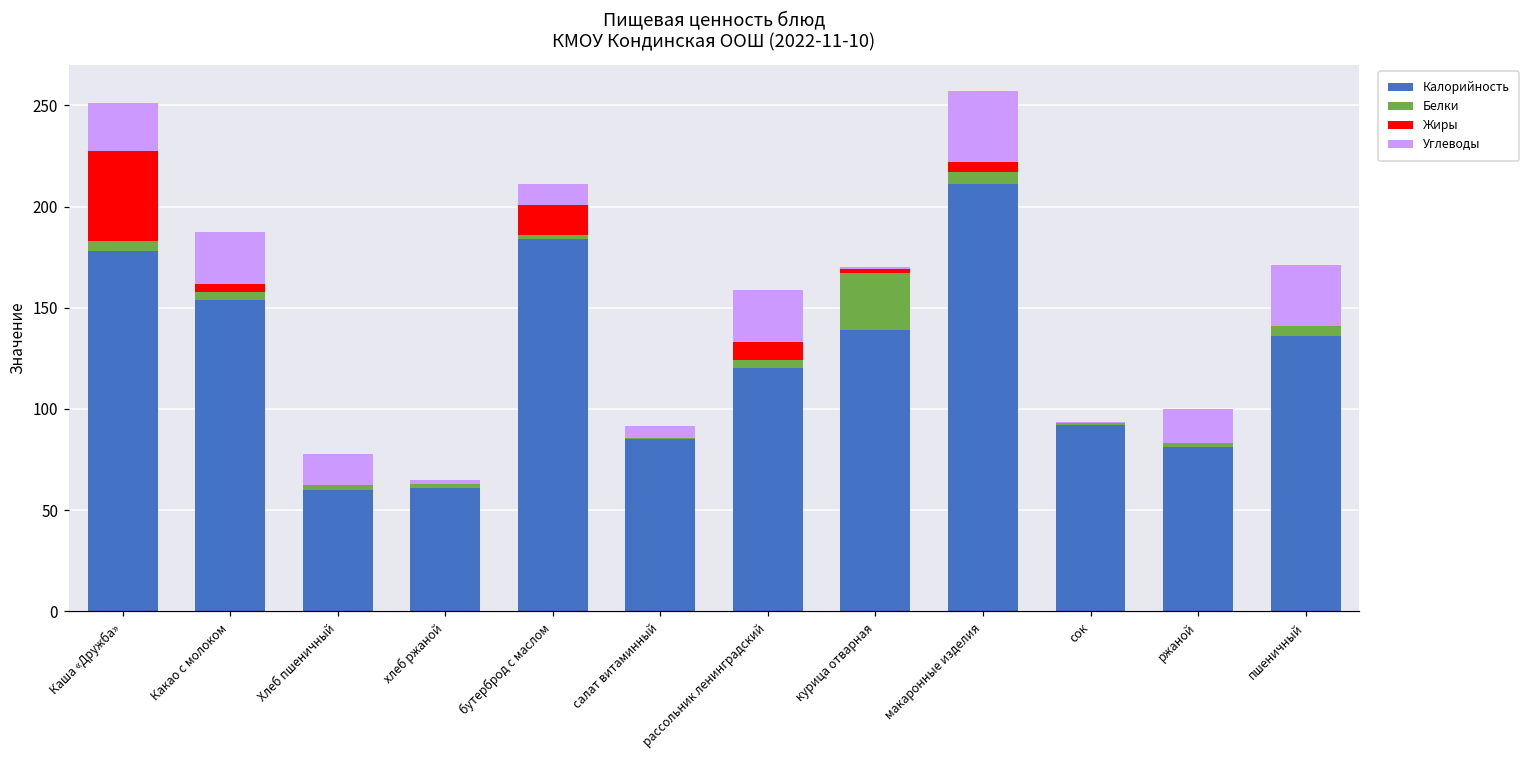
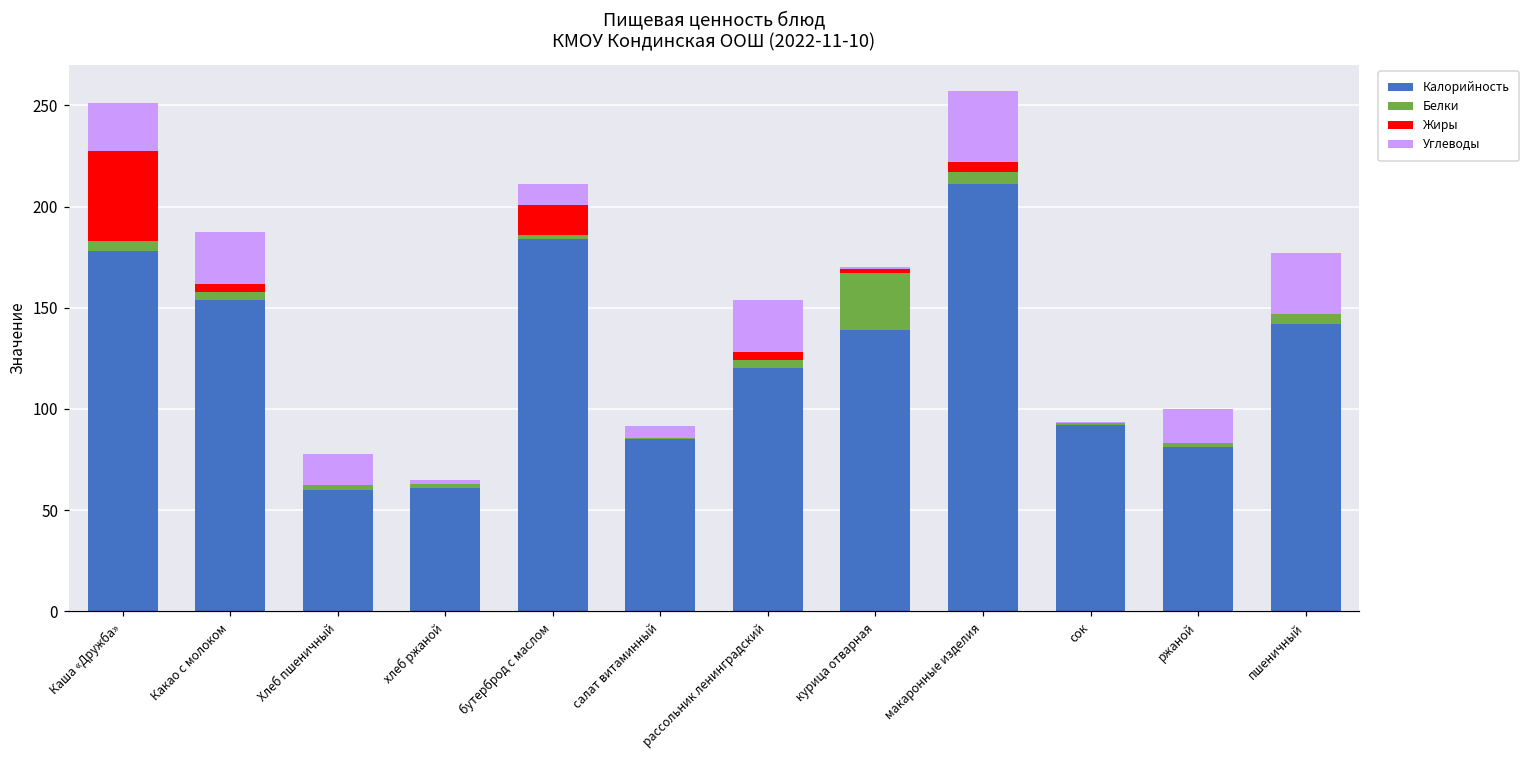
  {
    "Калорийность": {
      "Каша «Дружба»": 178,
      "Какао с молоком": 154,
      "Хлеб пшеничный": 60,
      "хлеб ржаной": 61,
      "бутерброд с маслом": 184,
      "салат витаминный": 85,
      "рассольник ленинградский": 120,
      "курица отварная": 139,
      "макаронные изделия": 211,
      "сок": 92,
      "ржаной": 81,
-     "пшеничный": 136
+     "пшеничный": 142
    },
    "Белки": {
      "Каша «Дружба»": 5,
      "Какао с молоком": 4,
      "Хлеб пшеничный": 2,
      "хлеб ржаной": 2,
      "бутерброд с маслом": 2,
      "рассольник ленинградский": 4,
      "курица отварная": 28,
      "макаронные изделия": 6,
      "ржаной": 2,
      "пшеничный": 5
    },
    "Жиры": {
      "Каша «Дружба»": 45,
      "Какао с молоком": 4,
      "бутерброд с маслом": 15,
      "салат витаминный": 0,
-     "рассольник ленинградский": 9,
+     "рассольник ленинградский": 4,
      "курица отварная": 2,
      "макаронные изделия": 5,
      "ржаной": 0,
      "пшеничный": 0
    },
    "Углеводы": {
      "Каша «Дружба»": 24,
      "Какао с молоком": 26,
      "Хлеб пшеничный": 15,
      "хлеб ржаной": 2,
      "бутерброд с маслом": 10,
      "салат витаминный": 6,
      "рассольник ленинградский": 26,
      "макаронные изделия": 35,
      "ржаной": 17,
      "пшеничный": 30
    }
  }
